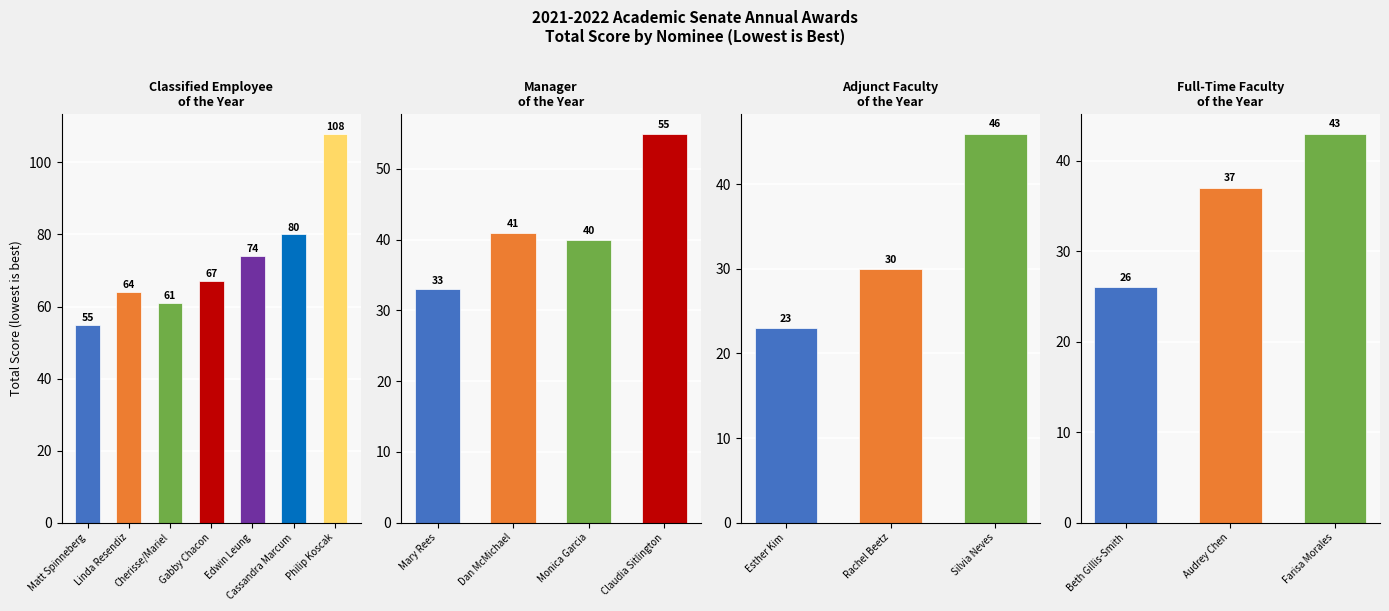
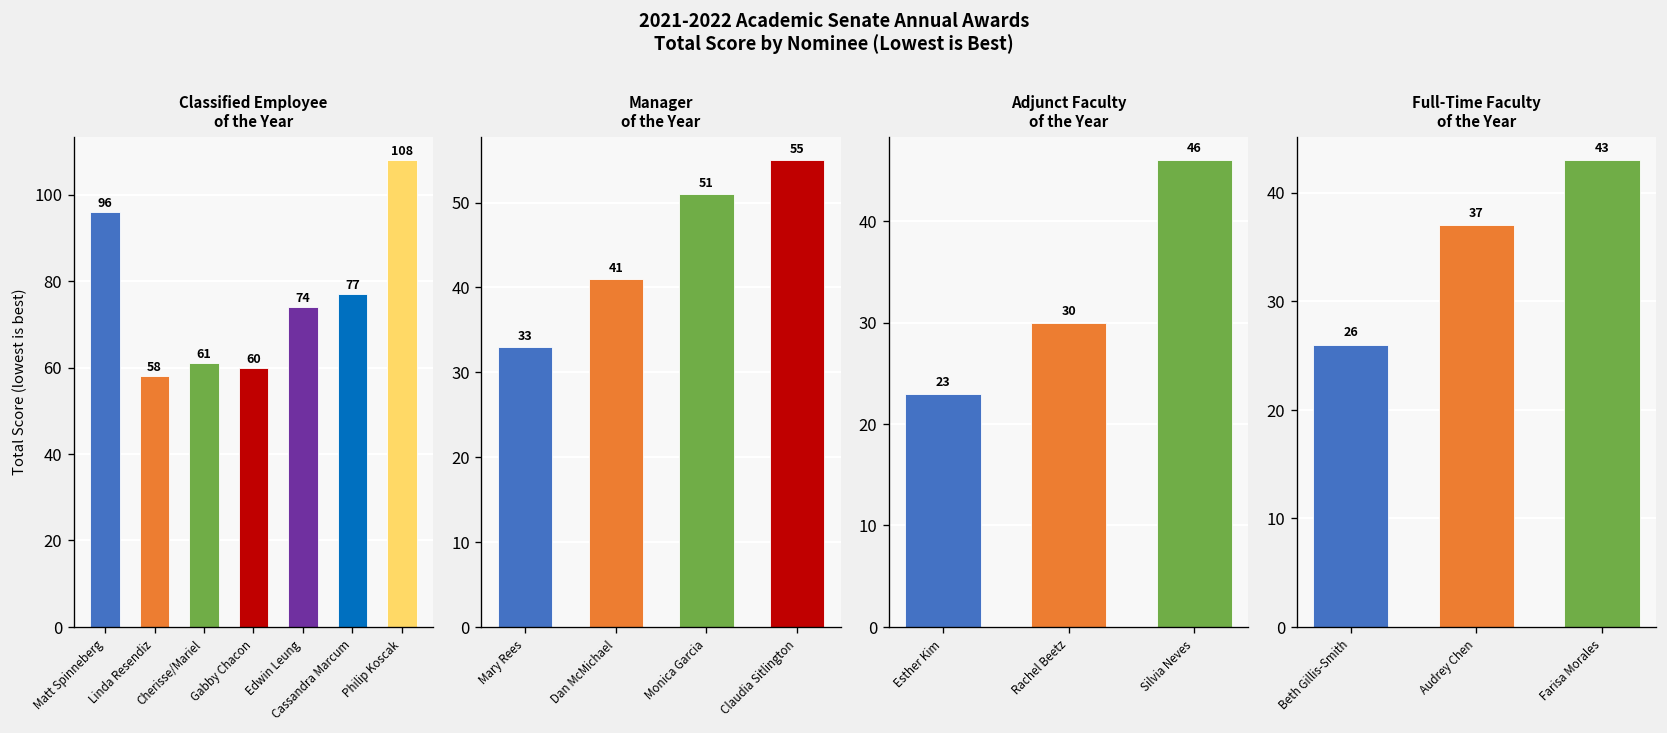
  {
    "Classified Employee of the Year": {
-     "Matt Spinneberg": 55,
-     "Linda Resendiz": 64,
+     "Matt Spinneberg": 96,
+     "Linda Resendiz": 58,
      "Cherisse/Mariel": 61,
-     "Gabby Chacon": 67,
+     "Gabby Chacon": 60,
      "Edwin Leung": 74,
-     "Cassandra Marcum": 80,
+     "Cassandra Marcum": 77,
      "Philip Koscak": 108
    },
    "Manager of the Year": {
      "Mary Rees": 33,
      "Dan McMichael": 41,
-     "Monica Garcia": 40,
+     "Monica Garcia": 51,
      "Claudia Sitlington": 55
    },
    "Adjunct Faculty of the Year": {
      "Esther Kim": 23,
      "Rachel Beetz": 30,
      "Silvia Neves": 46
    },
    "Full-Time Faculty of the Year": {
      "Beth Gillis-Smith": 26,
      "Audrey Chen": 37,
      "Farisa Morales": 43
    }
  }
